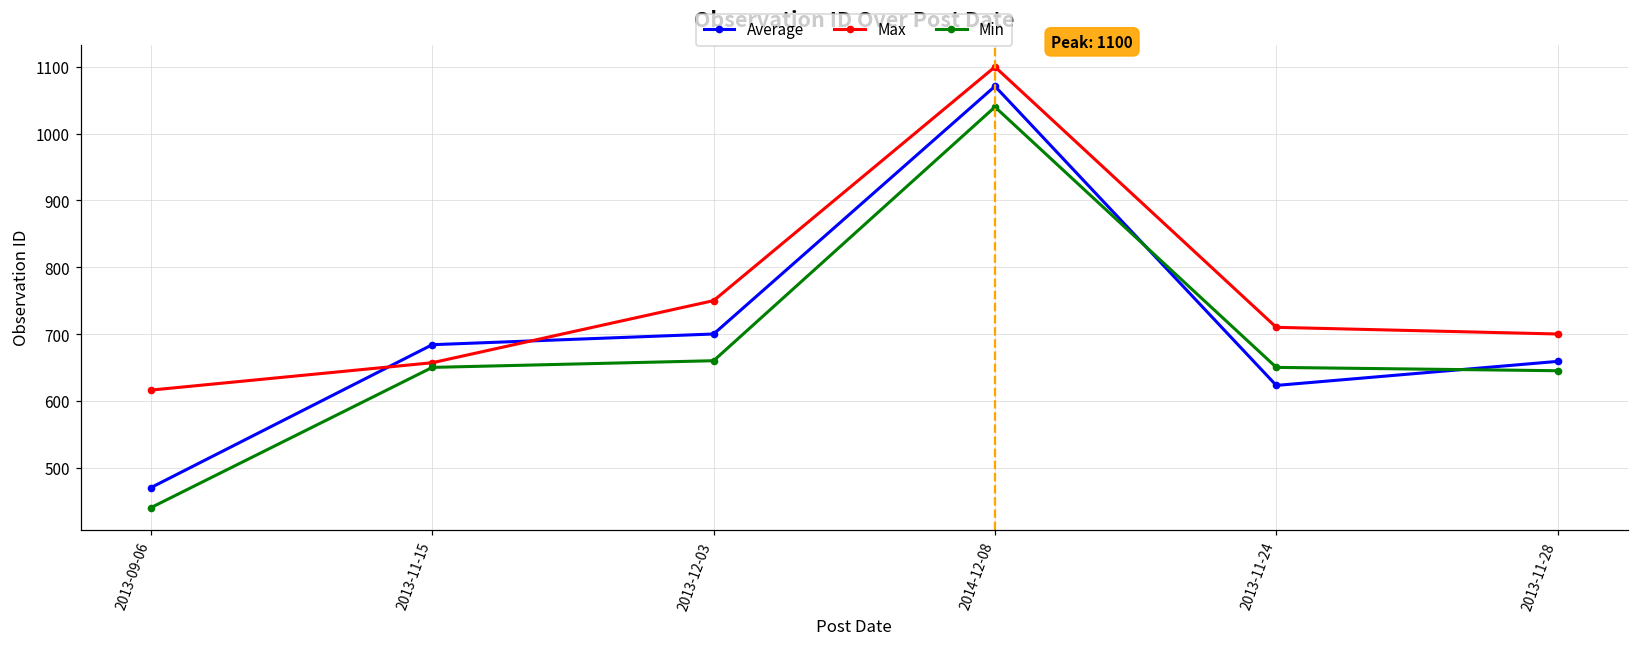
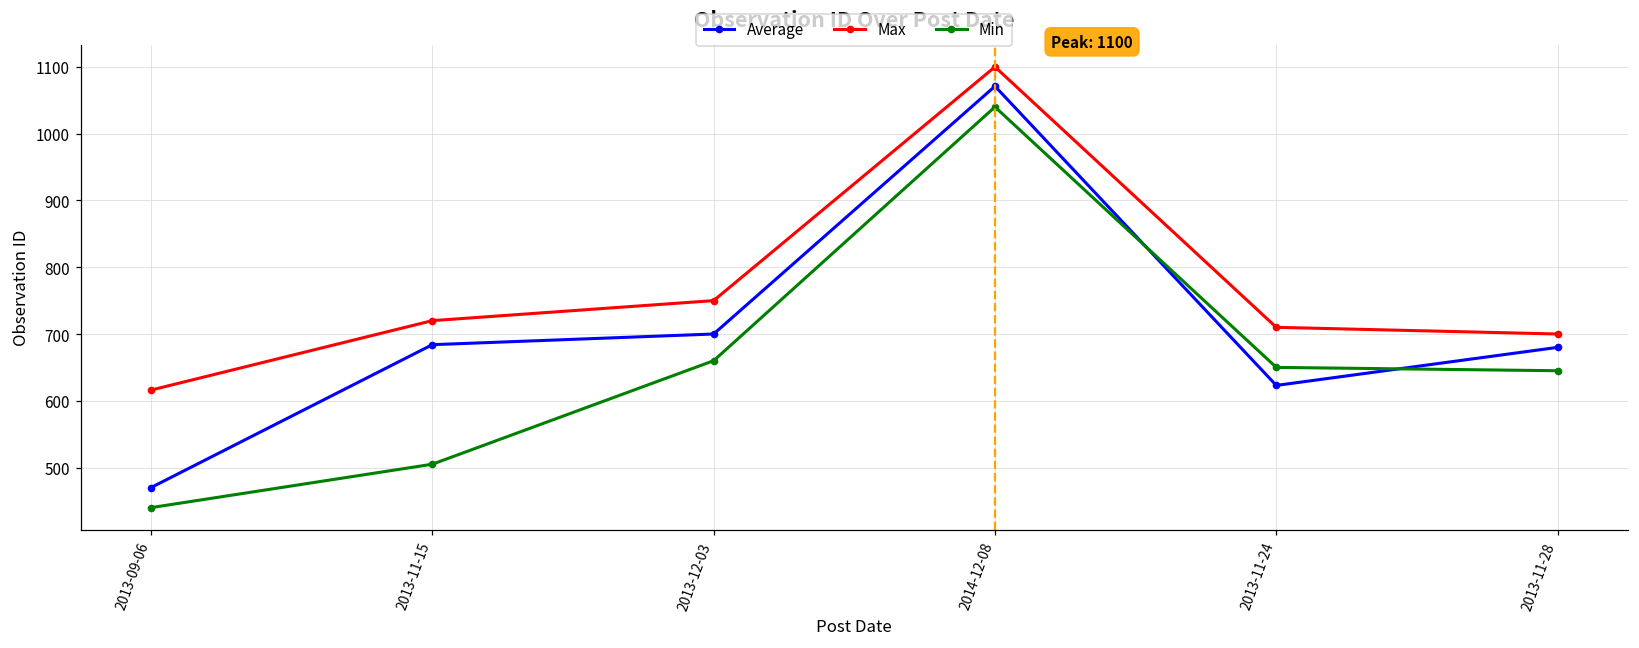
  {
    "Average": {
      "2013-09-06": 470,
      "2013-11-15": 680,
      "2013-12-03": 700,
      "2014-12-08": 1070,
      "2013-11-24": 620,
-     "2013-11-28": 660
+     "2013-11-28": 680
    },
    "Max": {
      "2013-09-06": 620,
-     "2013-11-15": 660,
+     "2013-11-15": 720,
      "2013-12-03": 750,
      "2014-12-08": 1100,
      "2013-11-24": 710,
      "2013-11-28": 700
    },
    "Min": {
      "2013-09-06": 440,
-     "2013-11-15": 650,
+     "2013-11-15": 510,
      "2013-12-03": 660,
      "2014-12-08": 1040,
      "2013-11-24": 650,
      "2013-11-28": 650
    }
  }
